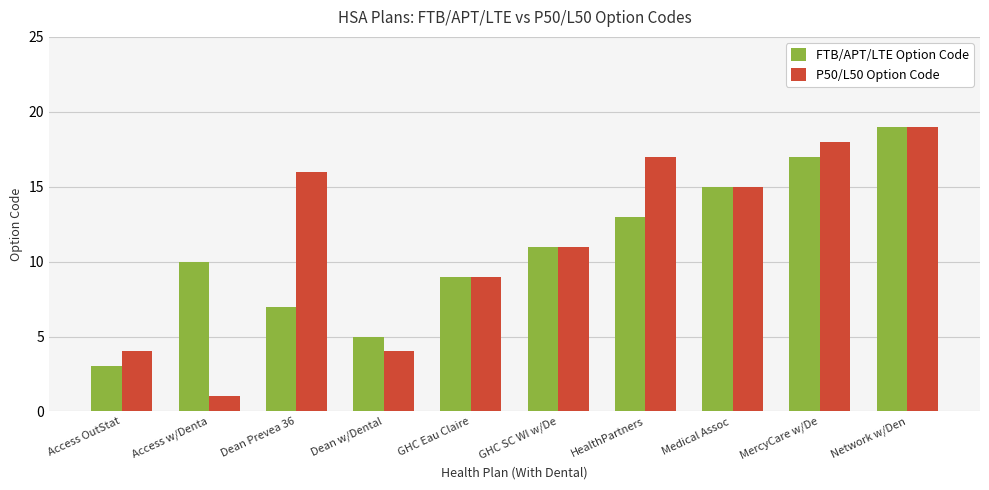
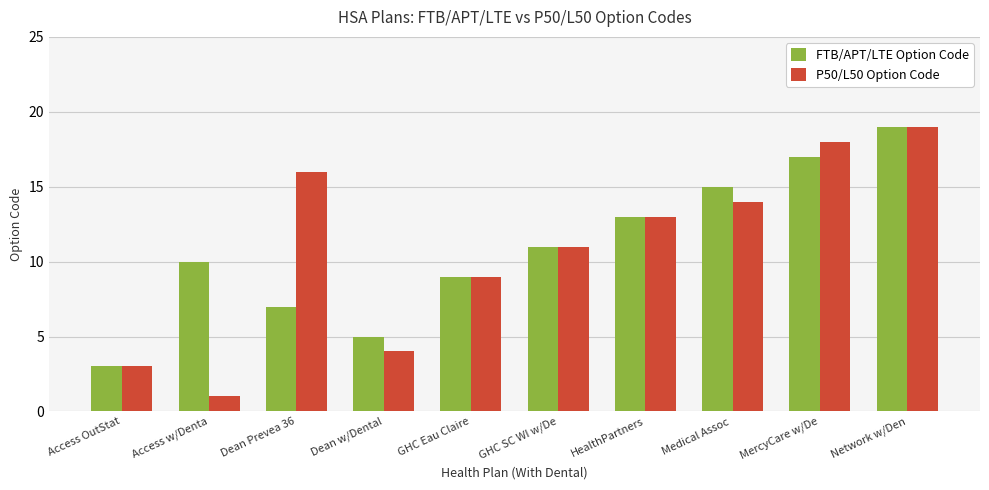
  {
    "FTB/APT/LTE Option Code": {
      "Access OutStat": 3,
      "Access w/Denta": 10,
      "Dean Prevea 36": 7,
      "Dean w/Dental": 5,
      "GHC Eau Claire": 9,
      "GHC SC WI w/De": 11,
      "HealthPartners": 13,
      "Medical Assoc": 15,
      "MercyCare w/De": 17,
      "Network w/Den": 19
    },
    "P50/L50 Option Code": {
-     "Access OutStat": 4,
+     "Access OutStat": 3,
      "Access w/Denta": 1,
      "Dean Prevea 36": 16,
      "Dean w/Dental": 4,
      "GHC Eau Claire": 9,
      "GHC SC WI w/De": 11,
-     "HealthPartners": 17,
-     "Medical Assoc": 15,
+     "HealthPartners": 13,
+     "Medical Assoc": 14,
      "MercyCare w/De": 18,
      "Network w/Den": 19
    }
  }
